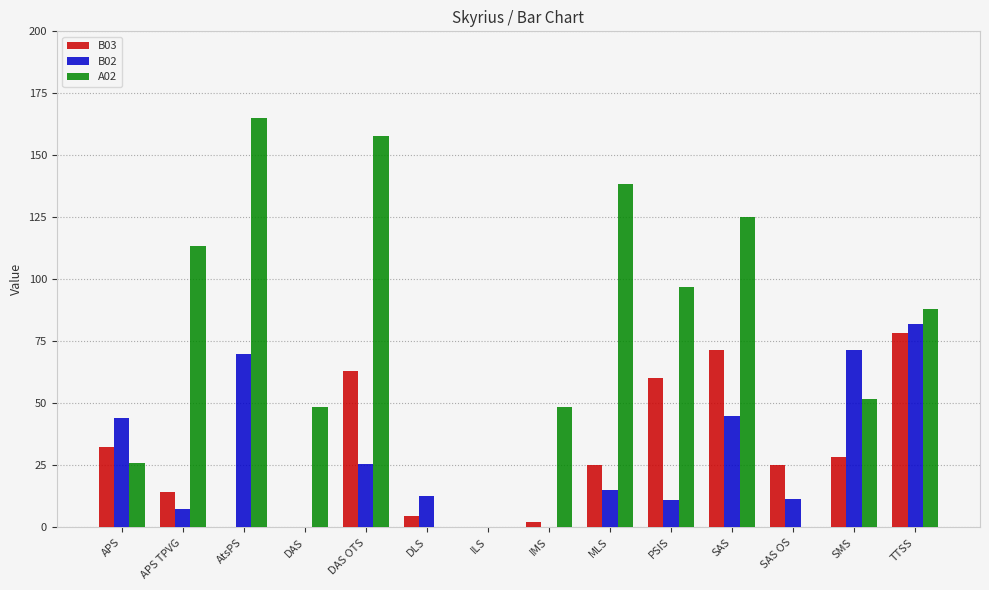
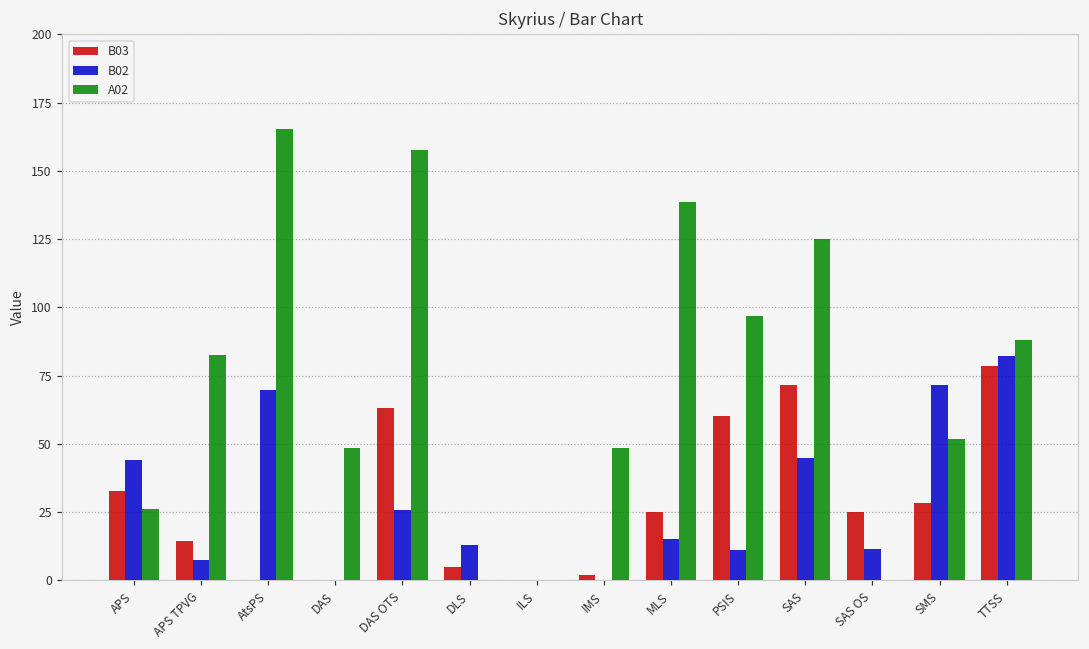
  {
    "B03": {
      "APS": 33,
      "APS TPVG": 14,
      "AtsPS": 0,
      "DAS": 0,
      "DAS OTS": 63,
      "DLS": 5,
      "ILS": 0,
      "IMS": 2,
      "MLS": 25,
      "PSIS": 60,
      "SAS": 72,
      "SAS OS": 25,
      "SMS": 28,
      "TTSS": 78
    },
    "B02": {
      "APS": 44,
      "APS TPVG": 8,
      "AtsPS": 70,
      "DAS": 0,
      "DAS OTS": 26,
      "DLS": 13,
      "ILS": 0,
      "IMS": 0,
      "MLS": 15,
      "PSIS": 11,
      "SAS": 45,
      "SAS OS": 11,
      "SMS": 72,
      "TTSS": 82
    },
    "A02": {
      "APS": 26,
-     "APS TPVG": 113,
+     "APS TPVG": 83,
      "AtsPS": 165,
      "DAS": 48,
      "DAS OTS": 158,
      "DLS": 0,
      "ILS": 0,
      "IMS": 48,
      "MLS": 138,
      "PSIS": 97,
      "SAS": 125,
      "SAS OS": 0,
      "SMS": 52,
      "TTSS": 88
    }
  }
